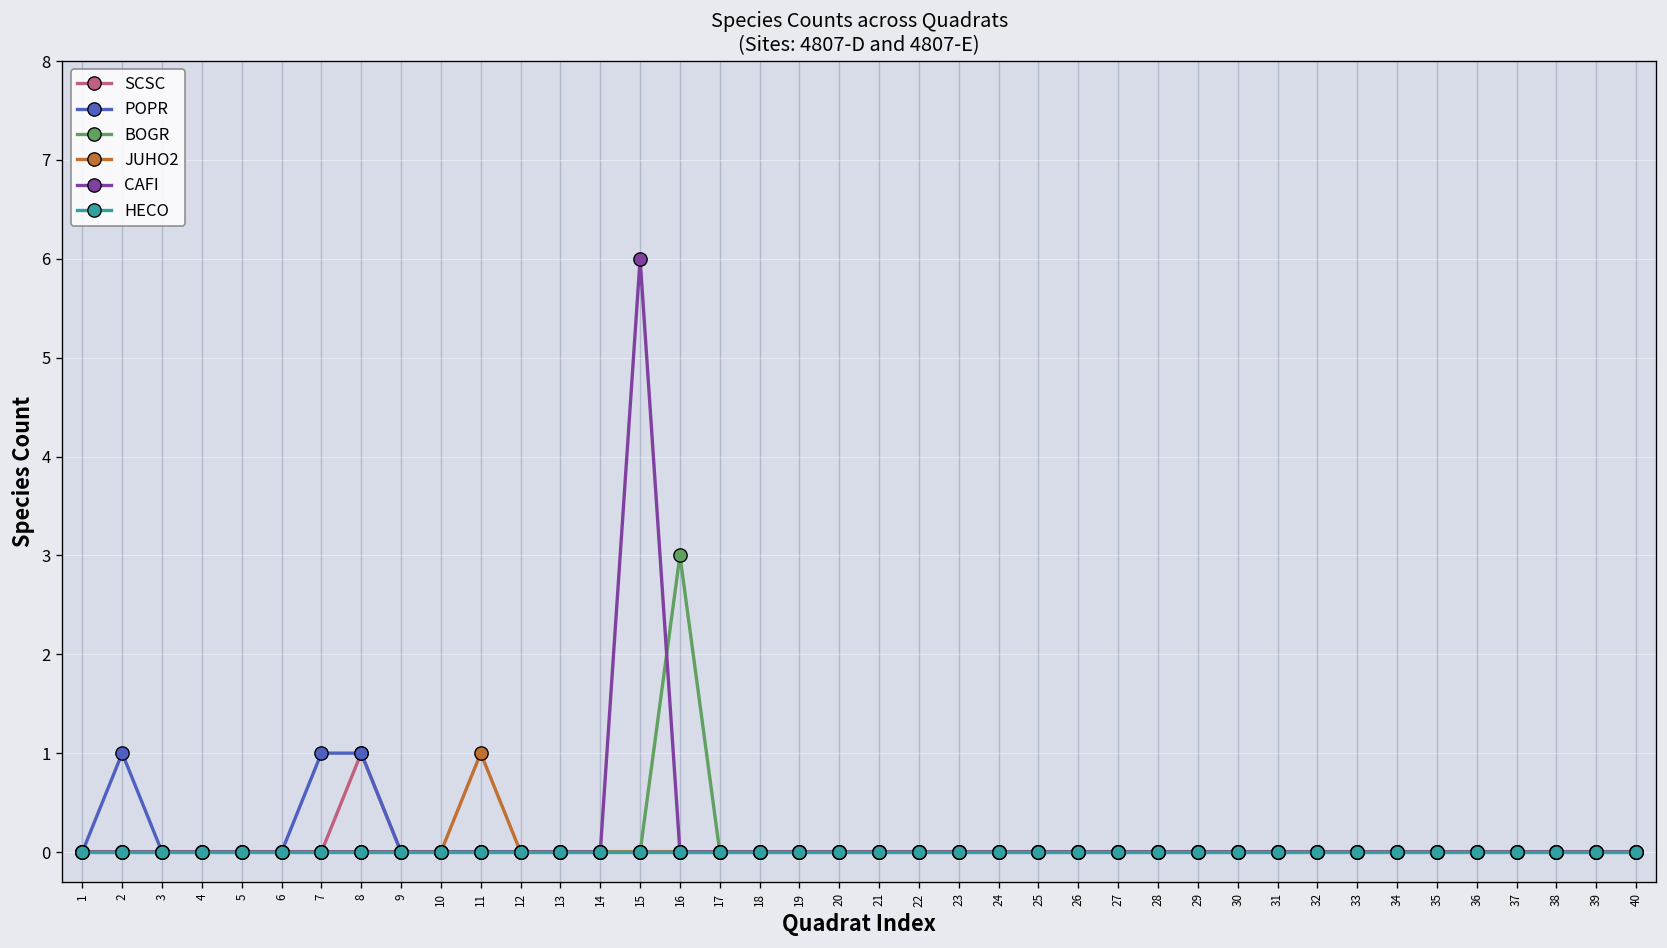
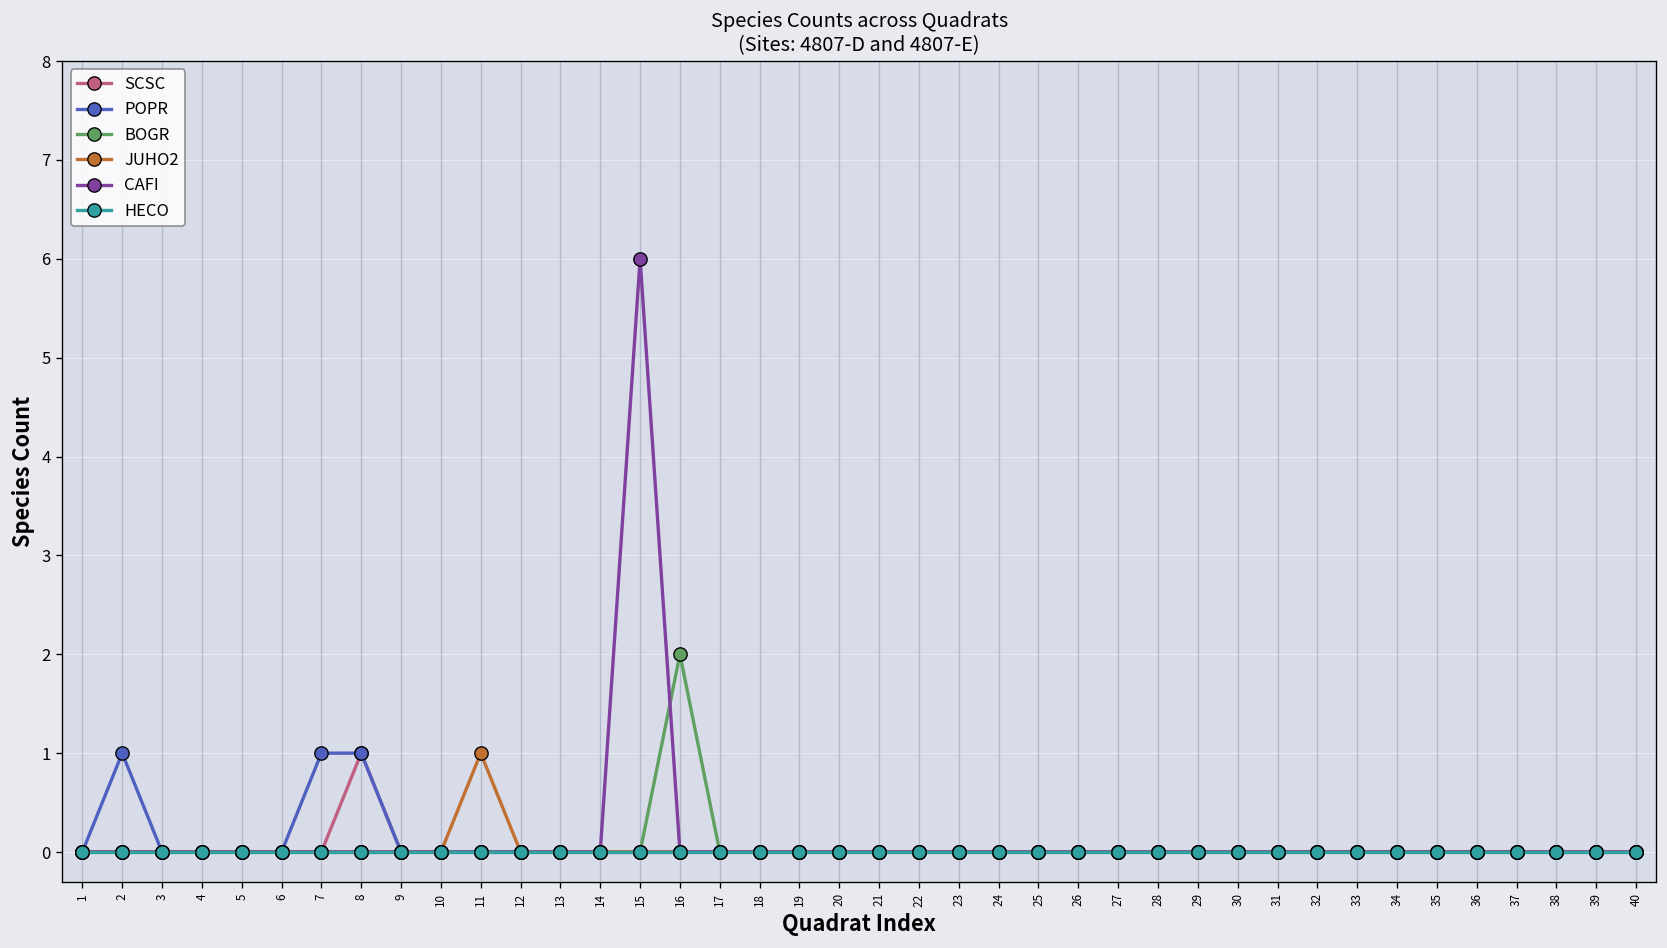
  {
    "POPR": {
      "2": 1,
      "7": 1
    },
    "BOGR": {
-     "16": 3
+     "16": 2
    },
    "JUHO2": {
      "11": 1
    },
    "CAFI": {
      "15": 6
    }
  }
